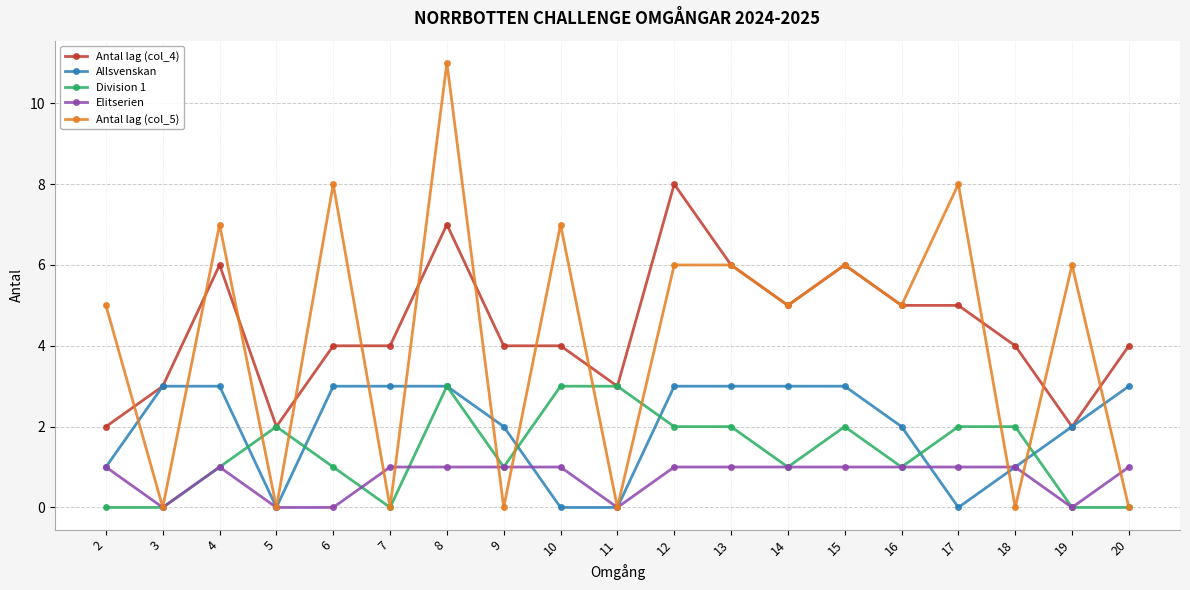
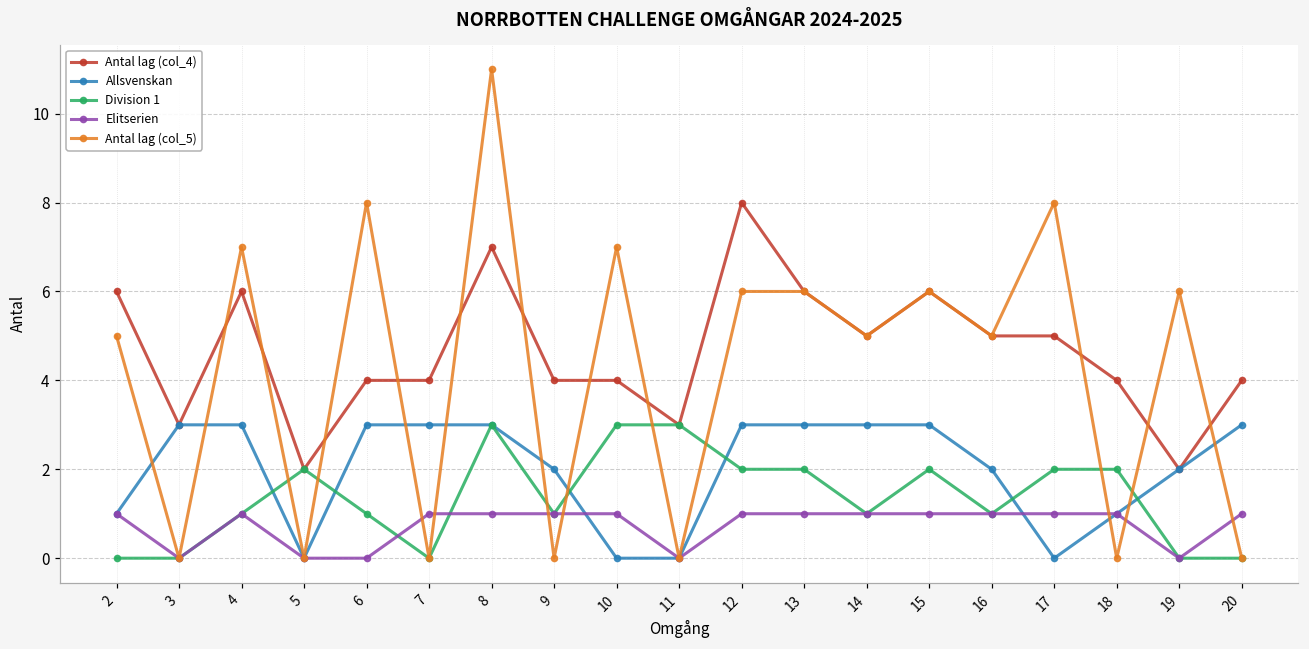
  {
    "Antal lag (col_4)": {
-     "2": 2,
+     "2": 6,
      "4": 6,
      "6": 4,
      "7": 4,
      "8": 7,
      "9": 4,
      "10": 4,
      "12": 8,
      "17": 5,
      "18": 4,
      "20": 4
    },
    "Allsvenskan": {
      "4": 3,
      "6": 3,
      "7": 3,
      "9": 2,
      "10": 0,
      "12": 3,
      "13": 3,
      "14": 3,
      "15": 3,
      "16": 2,
      "17": 0,
      "20": 3
    },
    "Division 1": {
      "2": 0,
      "6": 1,
      "10": 3,
      "12": 2,
      "13": 2,
      "15": 2,
      "17": 2,
      "18": 2
    },
    "Elitserien": {
      "6": 0,
      "7": 1,
      "8": 1,
      "10": 1,
      "12": 1,
      "13": 1,
      "15": 1,
      "17": 1,
      "20": 1
    },
    "Antal lag (col_5)": {
      "2": 5,
      "4": 7,
      "6": 8,
      "8": 11,
      "9": 0,
      "10": 7,
      "12": 6,
      "17": 8,
      "18": 0,
      "19": 6
    }
  }
